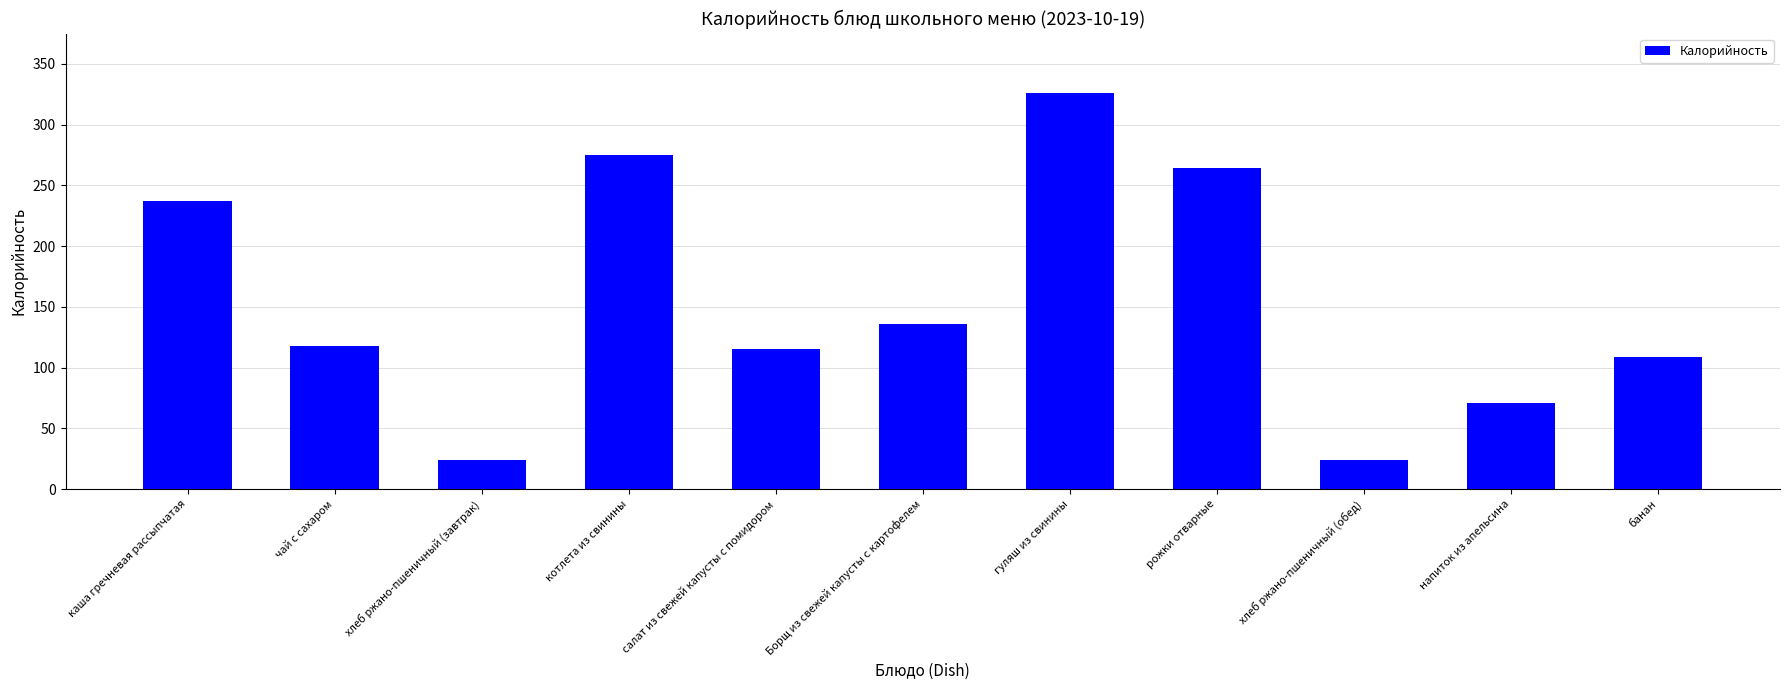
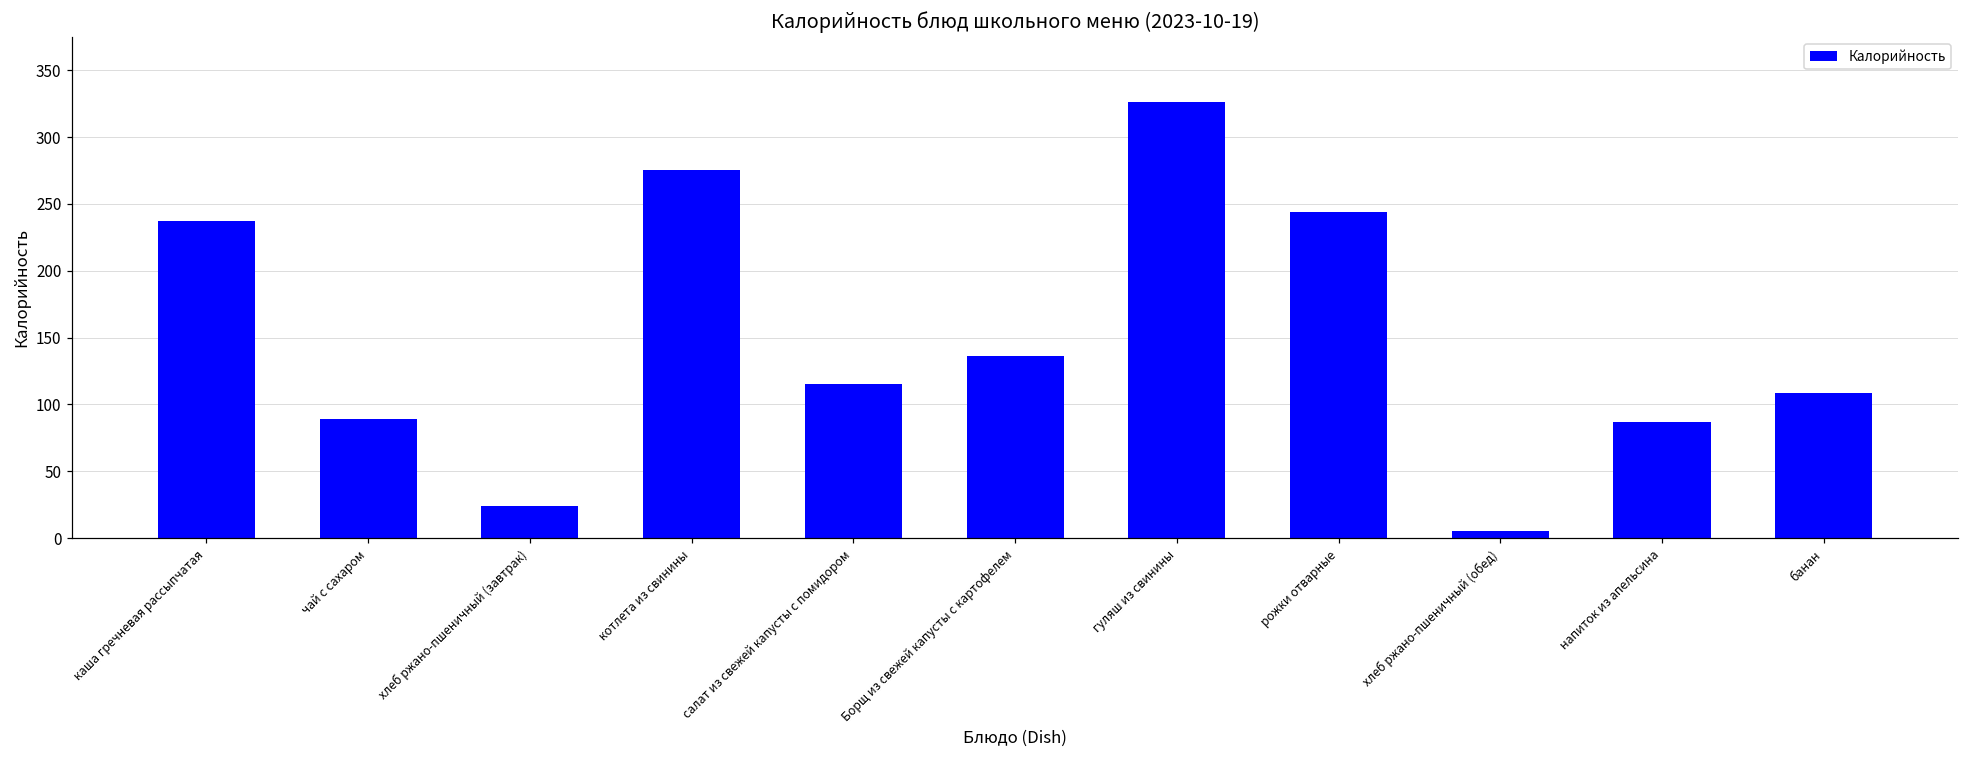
  {
    "каша гречневая рассыпчатая": 237,
-   "чай с сахаром": 118,
+   "чай с сахаром": 89,
    "хлеб ржано-пшеничный (завтрак)": 24,
    "котлета из свинины": 275,
    "салат из свежей капусты с помидором": 115,
    "Борщ из свежей капусты с картофелем": 136,
    "гуляш из свинины": 326,
-   "рожки отварные": 264,
-   "хлеб ржано-пшеничный (обед)": 24,
-   "напиток из апельсина": 71,
+   "рожки отварные": 244,
+   "хлеб ржано-пшеничный (обед)": 5,
+   "напиток из апельсина": 87,
    "банан": 109
  }
